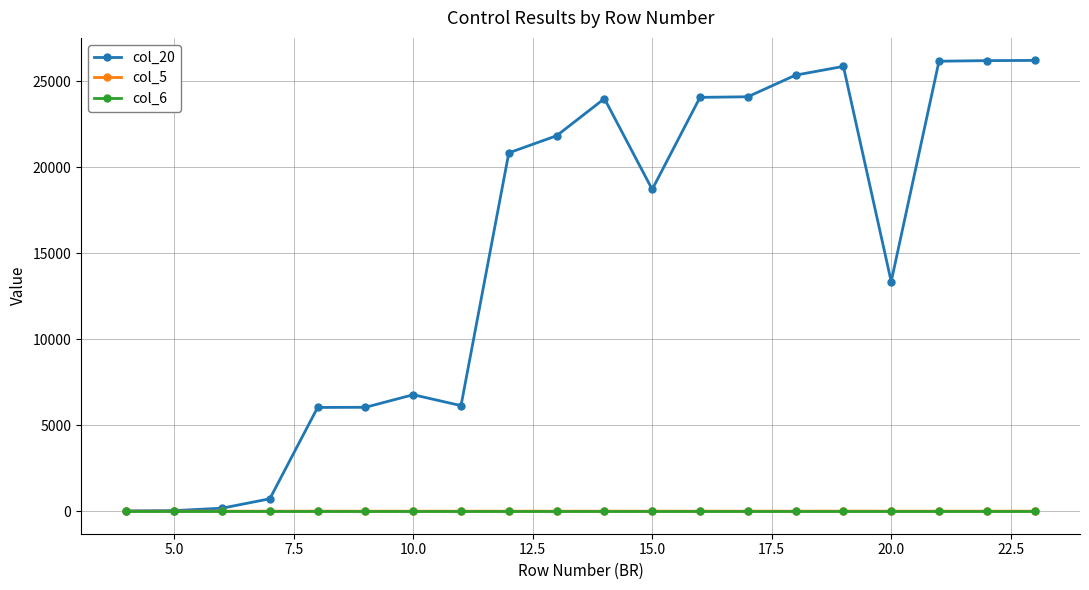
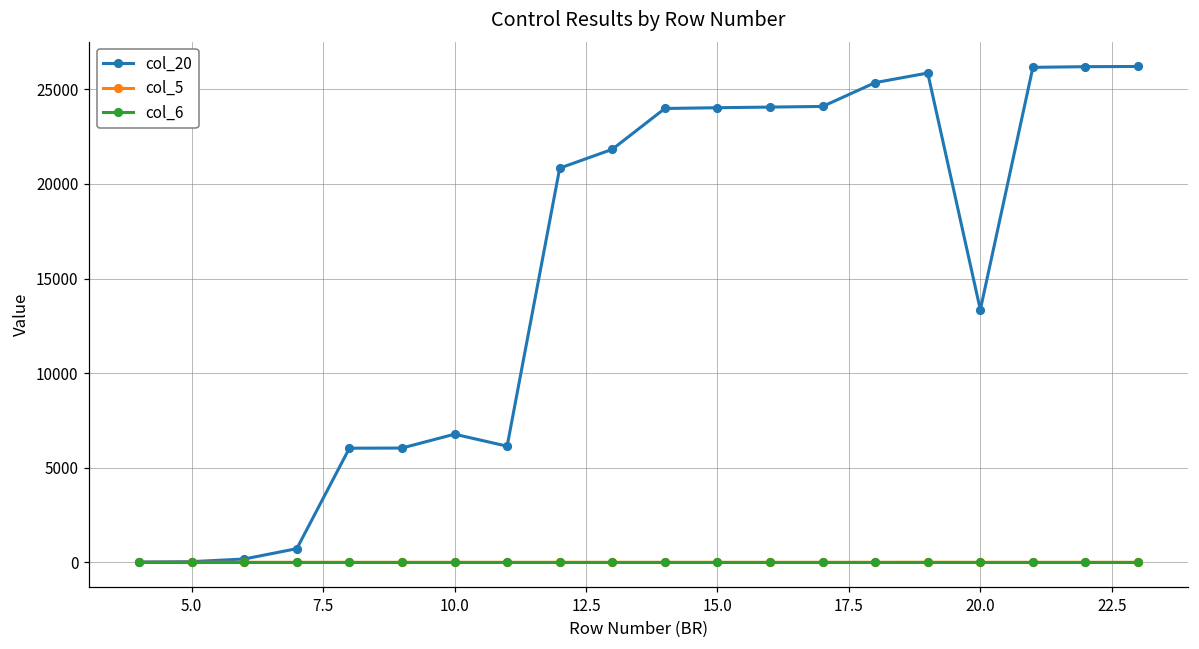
  {
    "col_20": {
      "10.0": 6800,
-     "15.0": 18700,
+     "15.0": 24000,
      "20.0": 13300
    },
    "col_6": {
      "10.0": 0,
      "15.0": 0,
      "20.0": 0
    }
  }
